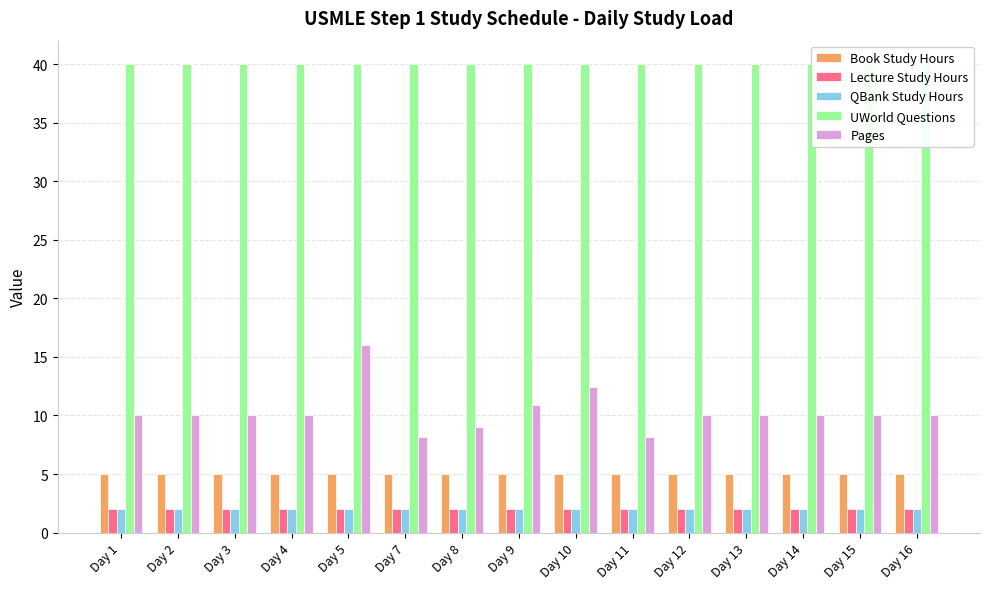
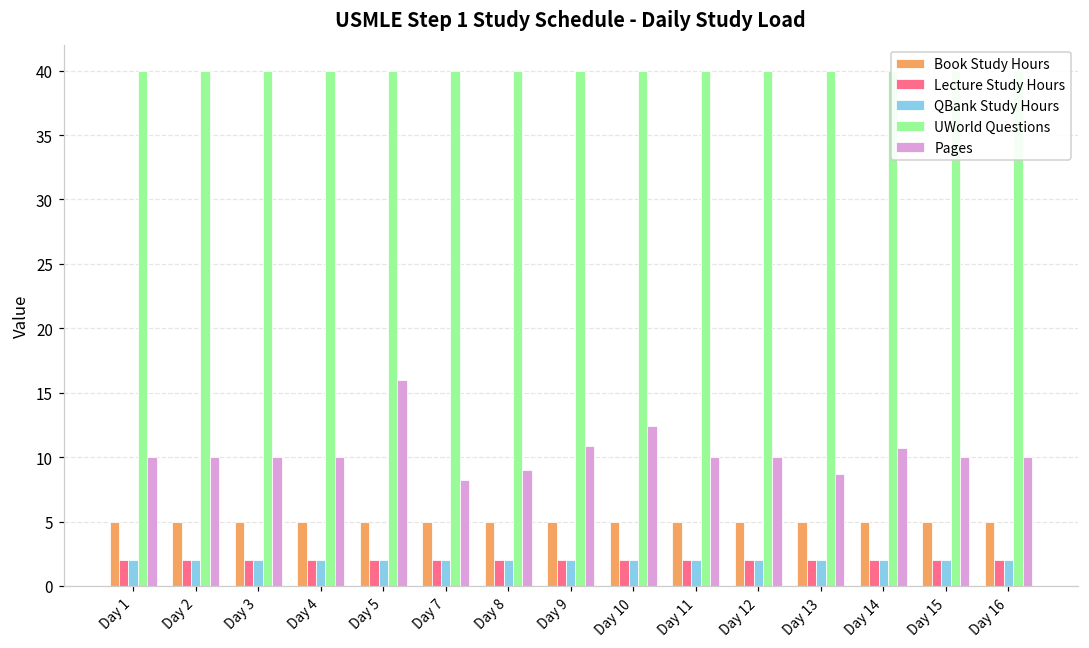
  {
    "Book Study Hours": {
      "Day 1": 5.0,
      "Day 2": 5.0,
      "Day 3": 5.0,
      "Day 4": 5.0,
      "Day 5": 5.0,
      "Day 7": 5.0,
      "Day 8": 5.0,
      "Day 9": 5.0,
      "Day 10": 5.0,
      "Day 11": 5.0,
      "Day 12": 5.0,
      "Day 13": 5.0,
      "Day 14": 5.0,
      "Day 15": 5.0,
      "Day 16": 5.0
    },
    "Lecture Study Hours": {
      "Day 1": 2.0,
      "Day 2": 2.0,
      "Day 3": 2.0,
      "Day 4": 2.0,
      "Day 5": 2.0,
      "Day 7": 2.0,
      "Day 8": 2.0,
      "Day 9": 2.0,
      "Day 10": 2.0,
      "Day 11": 2.0,
      "Day 12": 2.0,
      "Day 13": 2.0,
      "Day 14": 2.0,
      "Day 15": 2.0,
      "Day 16": 2.0
    },
    "QBank Study Hours": {
      "Day 1": 2.0,
      "Day 2": 2.0,
      "Day 3": 2.0,
      "Day 4": 2.0,
      "Day 5": 2.0,
      "Day 7": 2.0,
      "Day 8": 2.0,
      "Day 9": 2.0,
      "Day 10": 2.0,
      "Day 11": 2.0,
      "Day 12": 2.0,
      "Day 13": 2.0,
      "Day 14": 2.0,
      "Day 15": 2.0,
      "Day 16": 2.0
    },
    "UWorld Questions": {
      "Day 1": 40.0,
      "Day 2": 40.0,
      "Day 3": 40.0,
      "Day 4": 40.0,
      "Day 5": 40.0,
      "Day 7": 40.0,
      "Day 8": 40.0,
      "Day 9": 40.0,
      "Day 10": 40.0,
      "Day 11": 40.0,
      "Day 12": 40.0,
      "Day 13": 40.0
    },
    "Pages": {
      "Day 1": 10.0,
      "Day 2": 10.0,
      "Day 3": 10.0,
      "Day 4": 10.0,
      "Day 5": 16.0,
      "Day 7": 8.2,
      "Day 8": 9.0,
      "Day 9": 10.9,
      "Day 10": 12.4,
-     "Day 11": 8.2,
+     "Day 11": 10.0,
      "Day 12": 10.0,
-     "Day 13": 10.0,
-     "Day 14": 10.0,
+     "Day 13": 8.7,
+     "Day 14": 10.7,
      "Day 15": 10.0,
      "Day 16": 10.0
    }
  }
